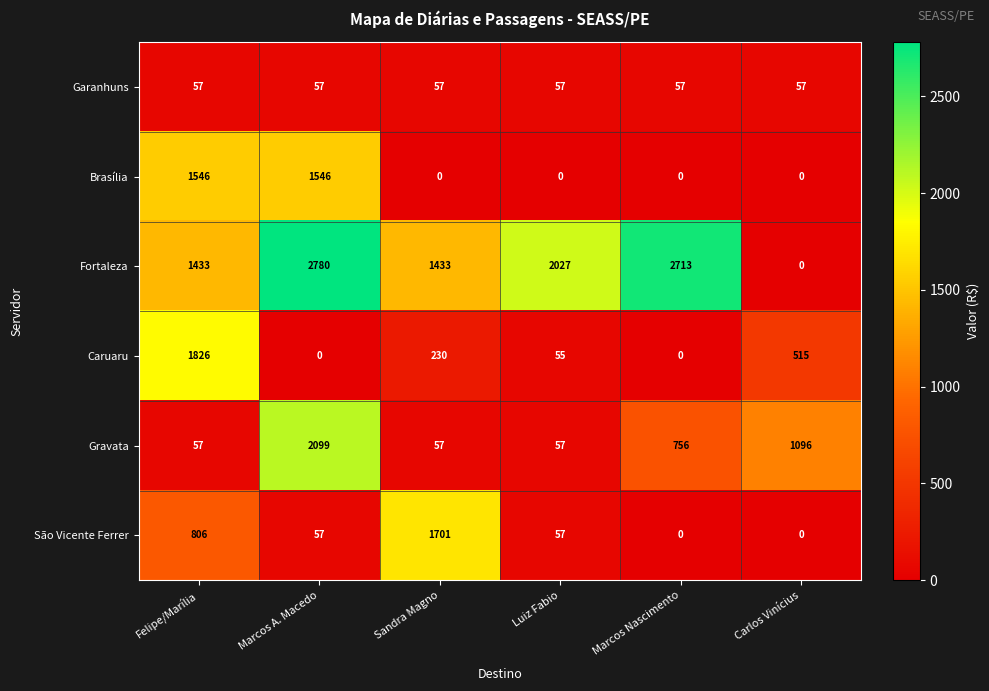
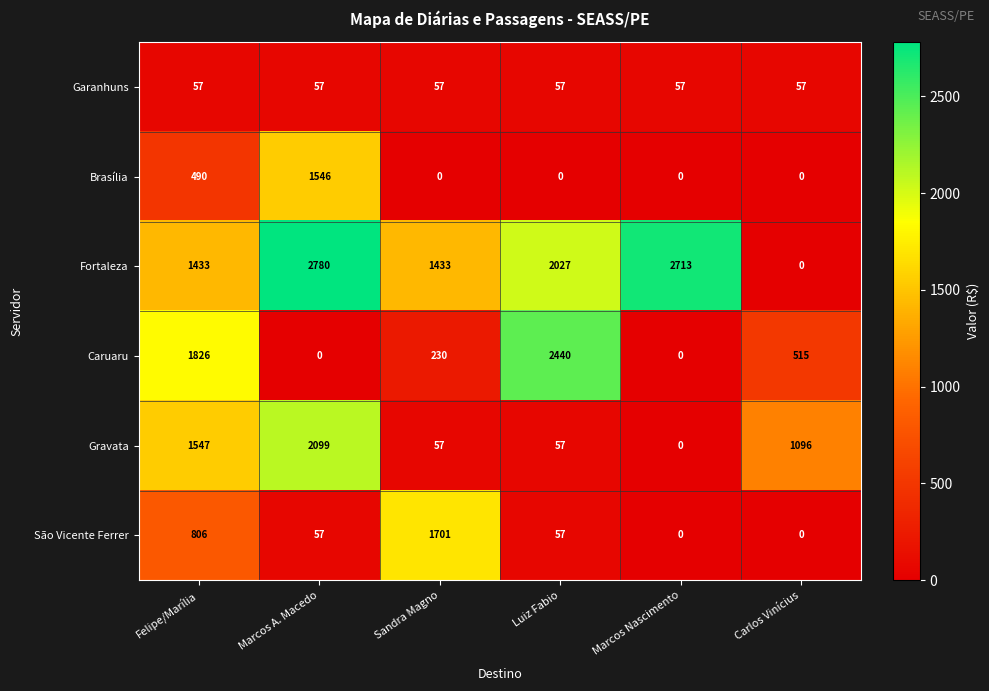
  {
    "Garanhuns": {
      "Felipe/Marília": 57,
      "Marcos A. Macedo": 57,
      "Sandra Magno": 57,
      "Luiz Fabio": 57,
      "Marcos Nascimento": 57,
      "Carlos Vinícius": 57
    },
    "Brasília": {
-     "Felipe/Marília": 1546,
+     "Felipe/Marília": 490,
      "Marcos A. Macedo": 1546,
      "Sandra Magno": 0,
      "Luiz Fabio": 0,
      "Marcos Nascimento": 0,
      "Carlos Vinícius": 0
    },
    "Fortaleza": {
      "Felipe/Marília": 1433,
      "Marcos A. Macedo": 2780,
      "Sandra Magno": 1433,
      "Luiz Fabio": 2027,
      "Marcos Nascimento": 2713,
      "Carlos Vinícius": 0
    },
    "Caruaru": {
      "Felipe/Marília": 1826,
      "Marcos A. Macedo": 0,
      "Sandra Magno": 230,
-     "Luiz Fabio": 55,
+     "Luiz Fabio": 2440,
      "Marcos Nascimento": 0,
      "Carlos Vinícius": 515
    },
    "Gravata": {
-     "Felipe/Marília": 57,
+     "Felipe/Marília": 1547,
      "Marcos A. Macedo": 2099,
      "Sandra Magno": 57,
      "Luiz Fabio": 57,
-     "Marcos Nascimento": 756,
+     "Marcos Nascimento": 0,
      "Carlos Vinícius": 1096
    },
    "São Vicente Ferrer": {
      "Felipe/Marília": 806,
      "Marcos A. Macedo": 57,
      "Sandra Magno": 1701,
      "Luiz Fabio": 57,
      "Marcos Nascimento": 0,
      "Carlos Vinícius": 0
    }
  }
